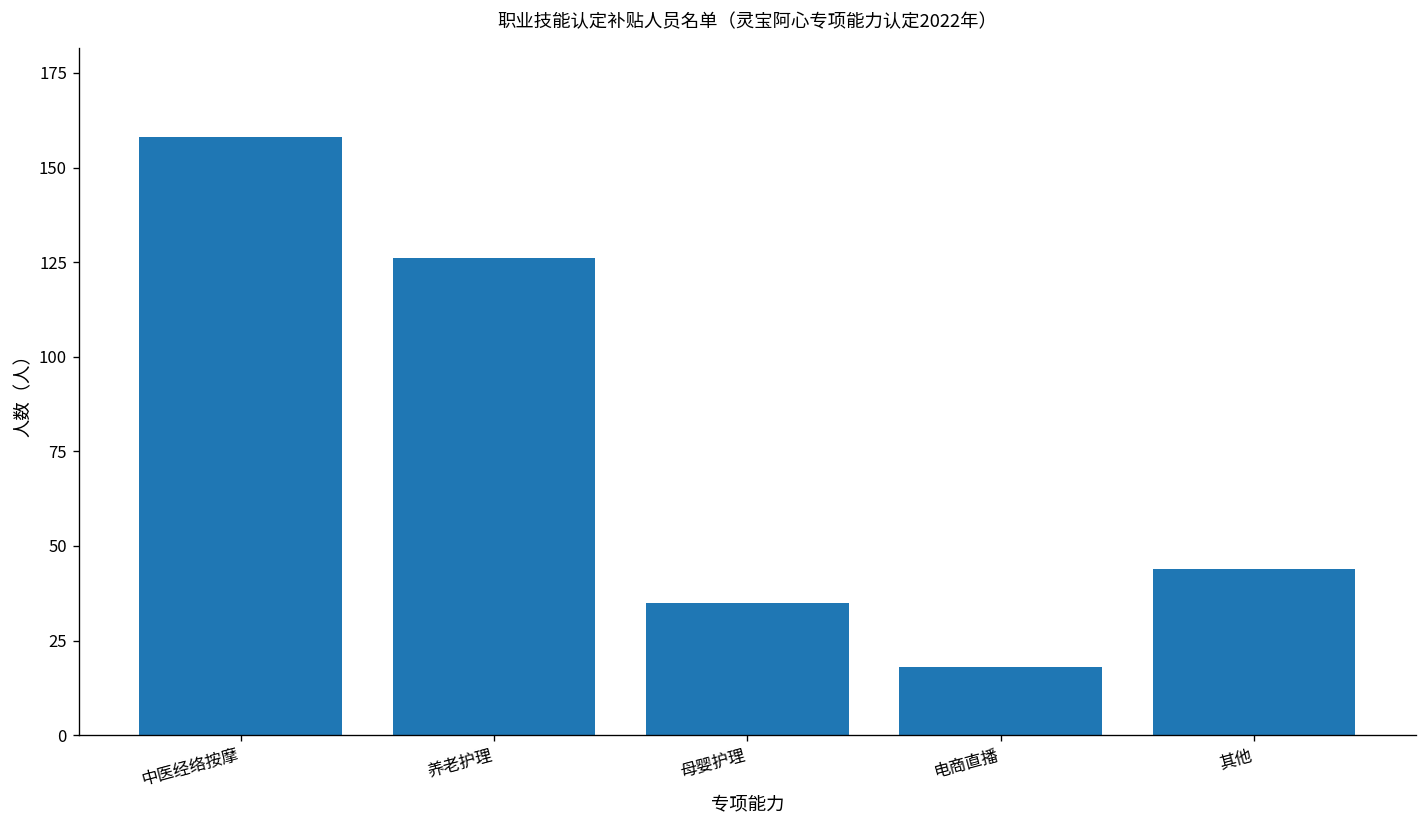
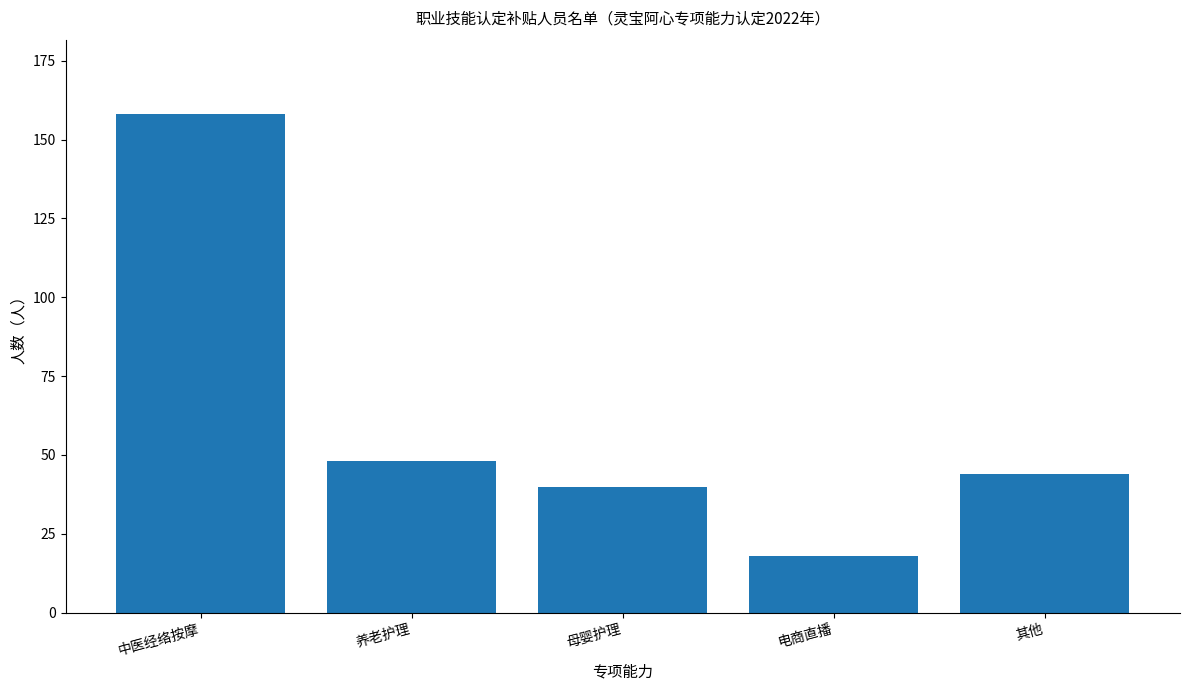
  {
    "中医经络按摩": 158,
-   "养老护理": 126,
-   "母婴护理": 35,
+   "养老护理": 48,
+   "母婴护理": 40,
    "电商直播": 18,
    "其他": 44
  }
